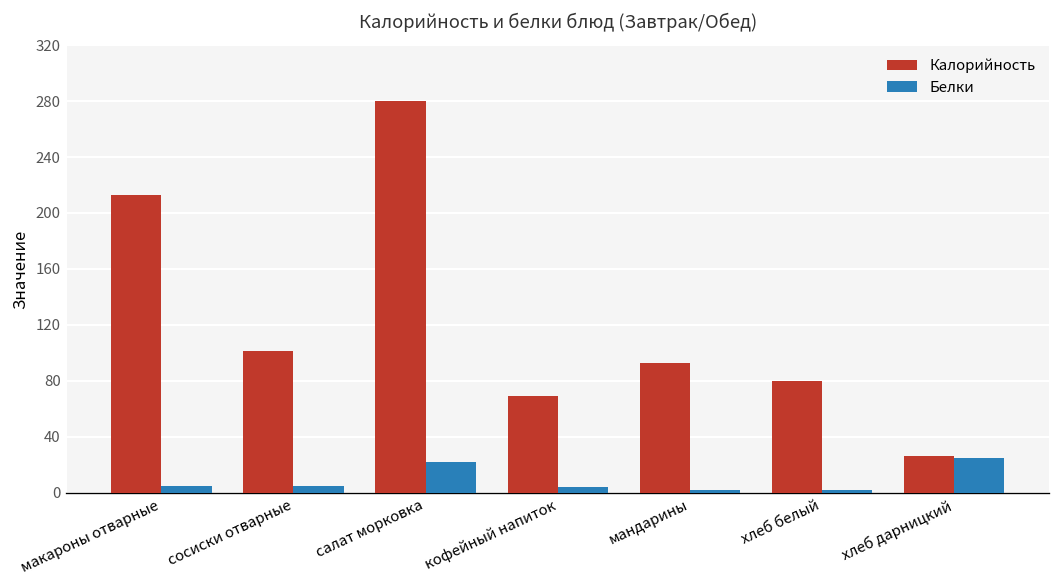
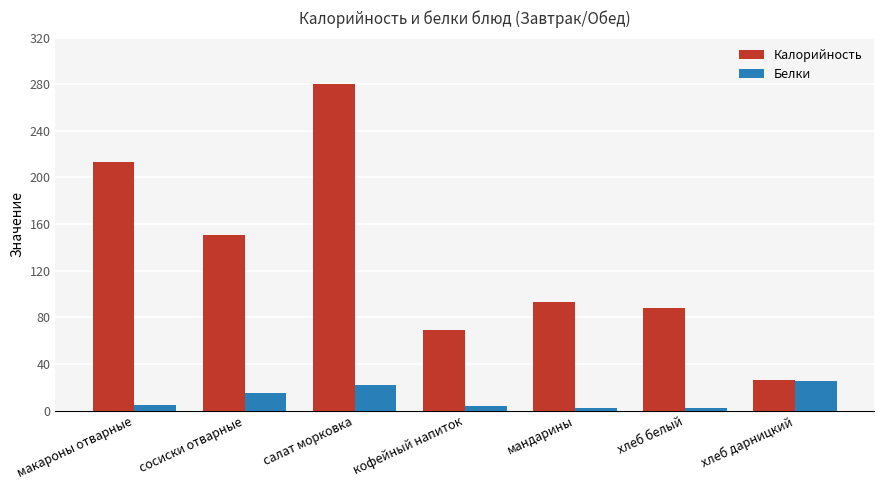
  {
    "Калорийность": {
      "макароны отварные": 213,
-     "сосиски отварные": 101,
+     "сосиски отварные": 151,
      "салат морковка": 280,
      "кофейный напиток": 69,
      "мандарины": 93,
-     "хлеб белый": 80,
+     "хлеб белый": 88,
      "хлеб дарницкий": 26
    },
    "Белки": {
      "макароны отварные": 5,
-     "сосиски отварные": 5,
+     "сосиски отварные": 15,
      "салат морковка": 22,
      "кофейный напиток": 4,
      "хлеб дарницкий": 25
    }
  }
